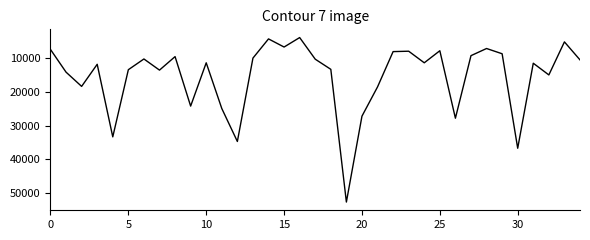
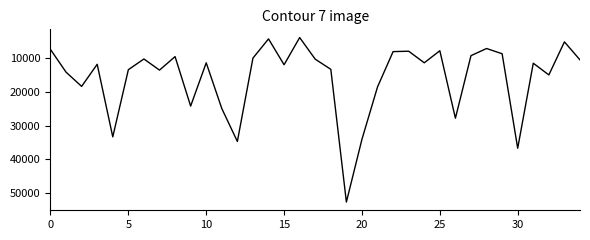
  {
    "0": 7000,
    "5": 13000,
    "10": 11000,
-   "15": 7000,
-   "20": 27000,
+   "15": 12000,
+   "20": 34000,
    "25": 8000,
    "30": 37000
  }
